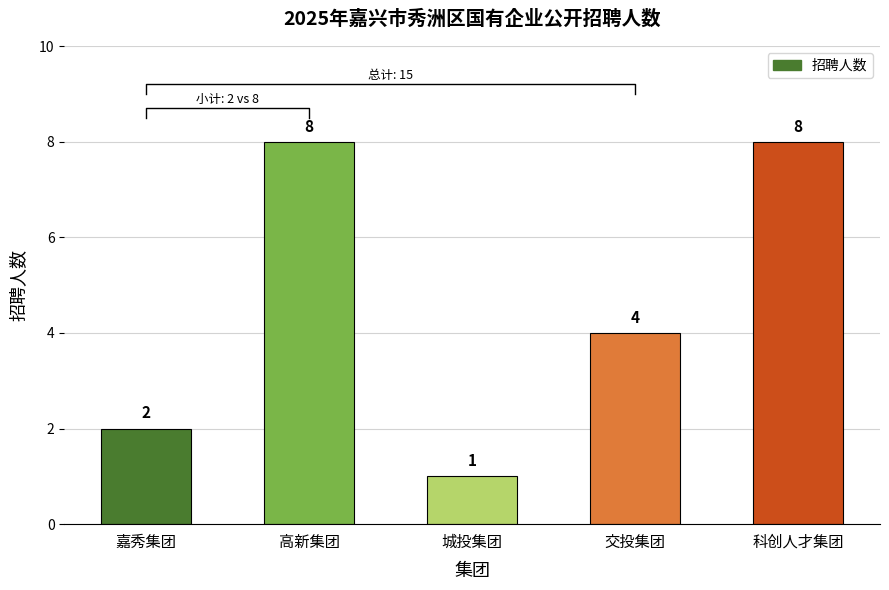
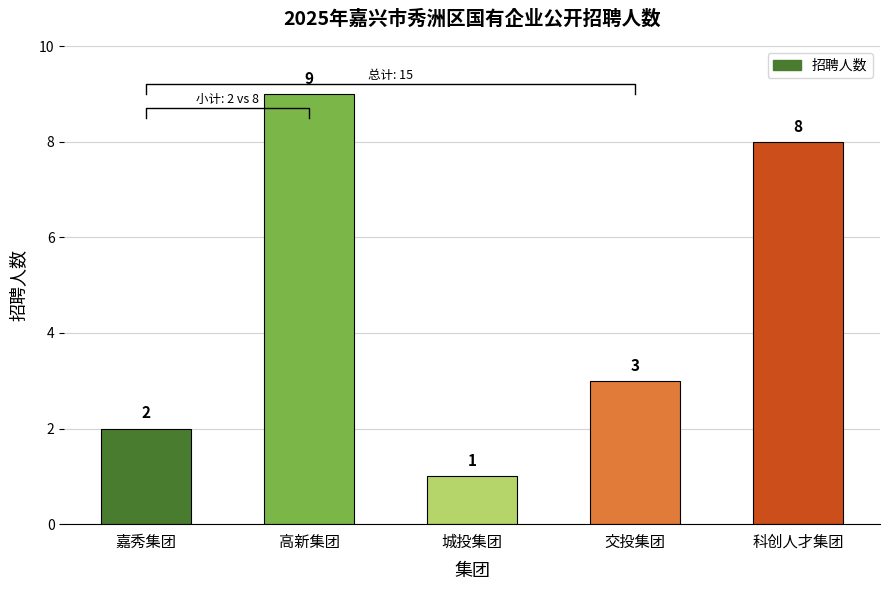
  {
    "招聘人数": {
      "嘉秀集团": 2,
-     "高新集团": 8,
+     "高新集团": 9,
      "城投集团": 1,
-     "交投集团": 4,
+     "交投集团": 3,
      "科创人才集团": 8
    }
  }
